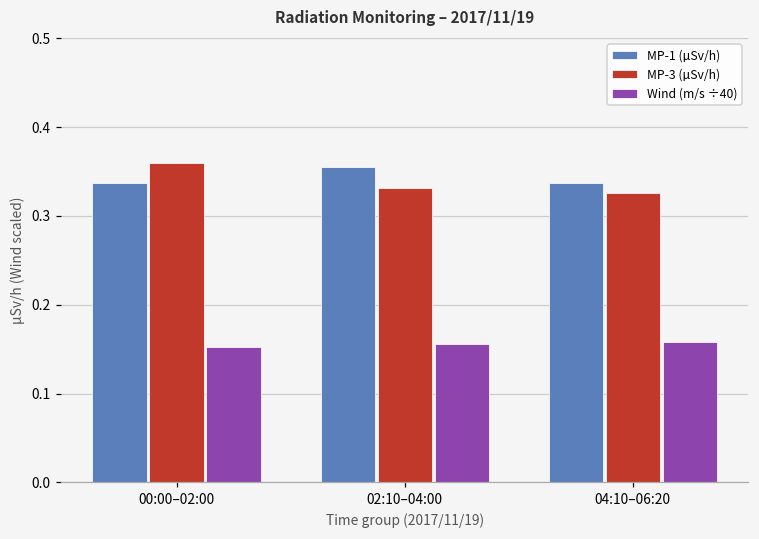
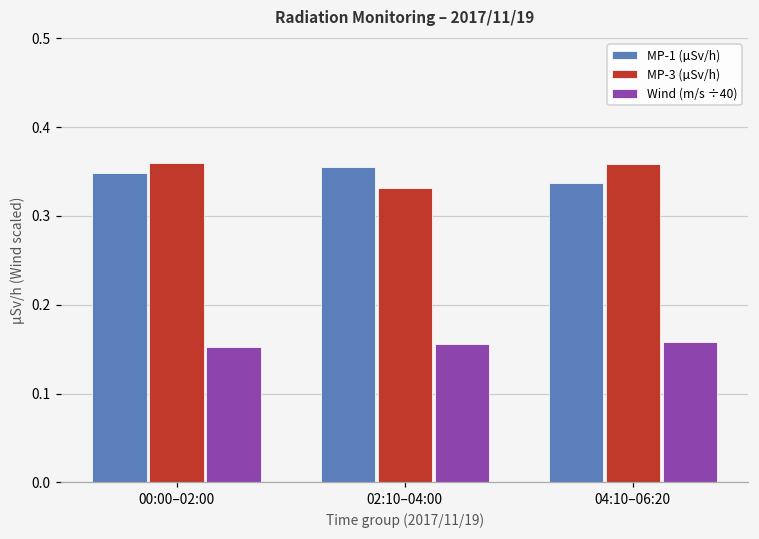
  {
    "MP-1 (µSv/h)": {
-     "00:00–02:00": 0.34,
+     "00:00–02:00": 0.35,
      "02:10–04:00": 0.36,
      "04:10–06:20": 0.34
    },
    "MP-3 (µSv/h)": {
      "00:00–02:00": 0.36,
      "02:10–04:00": 0.33,
-     "04:10–06:20": 0.33
+     "04:10–06:20": 0.36
    },
    "Wind (m/s ÷40)": {
      "00:00–02:00": 0.15,
      "02:10–04:00": 0.16,
      "04:10–06:20": 0.16
    }
  }
